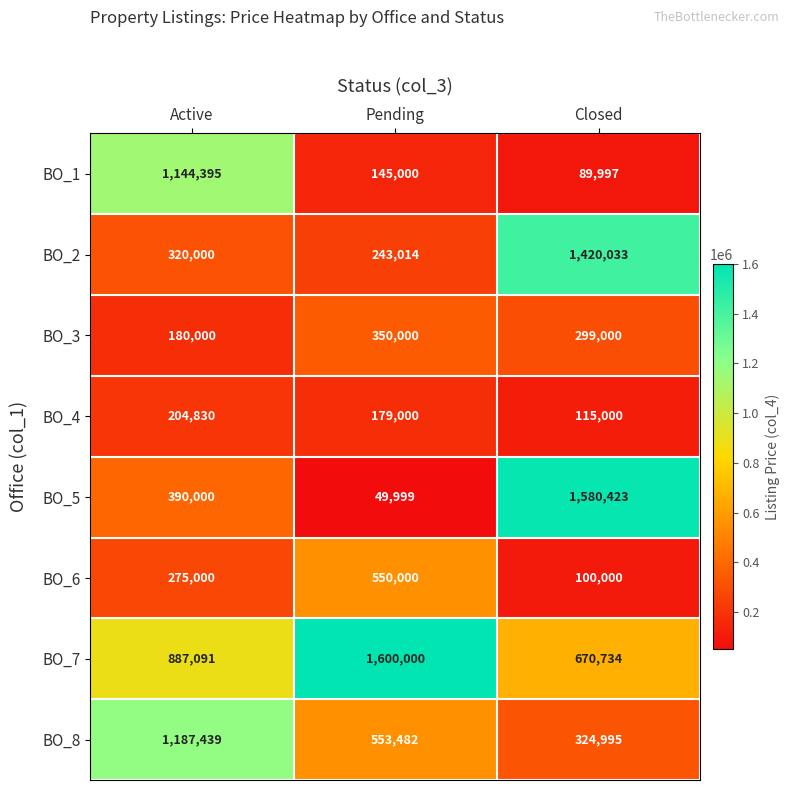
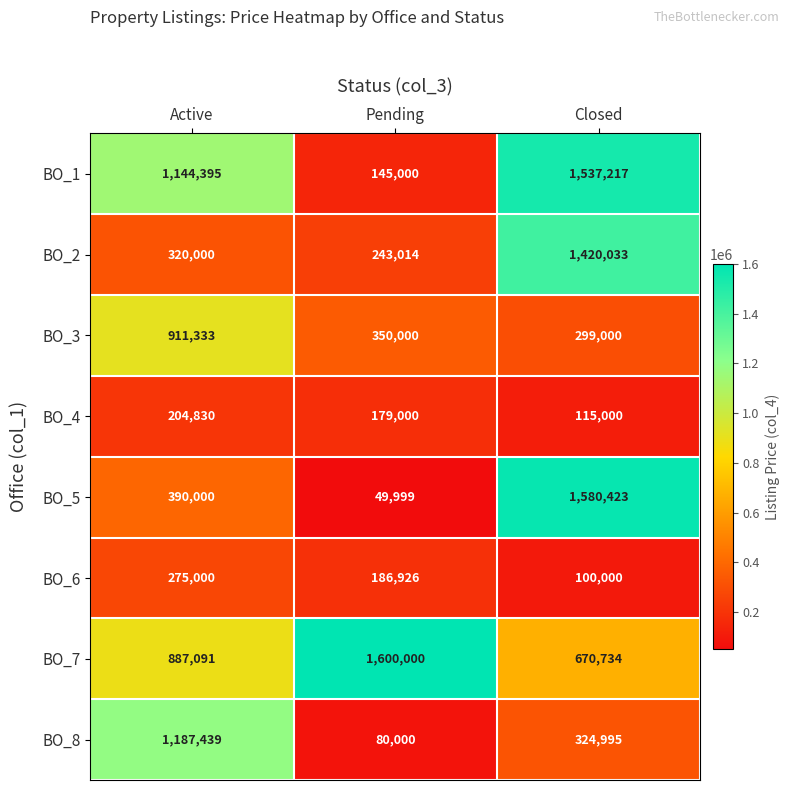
  {
    "BO_1": {
      "Active": "1,144,395",
      "Pending": "145,000",
-     "Closed": "89,997"
+     "Closed": "1,537,217"
    },
    "BO_2": {
      "Active": "320,000",
      "Pending": "243,014",
      "Closed": "1,420,033"
    },
    "BO_3": {
-     "Active": "180,000",
+     "Active": "911,333",
      "Pending": "350,000",
      "Closed": "299,000"
    },
    "BO_4": {
      "Active": "204,830",
      "Pending": "179,000",
      "Closed": "115,000"
    },
    "BO_5": {
      "Active": "390,000",
      "Pending": "49,999",
      "Closed": "1,580,423"
    },
    "BO_6": {
      "Active": "275,000",
-     "Pending": "550,000",
+     "Pending": "186,926",
      "Closed": "100,000"
    },
    "BO_7": {
      "Active": "887,091",
      "Pending": "1,600,000",
      "Closed": "670,734"
    },
    "BO_8": {
      "Active": "1,187,439",
-     "Pending": "553,482",
+     "Pending": "80,000",
      "Closed": "324,995"
    }
  }
